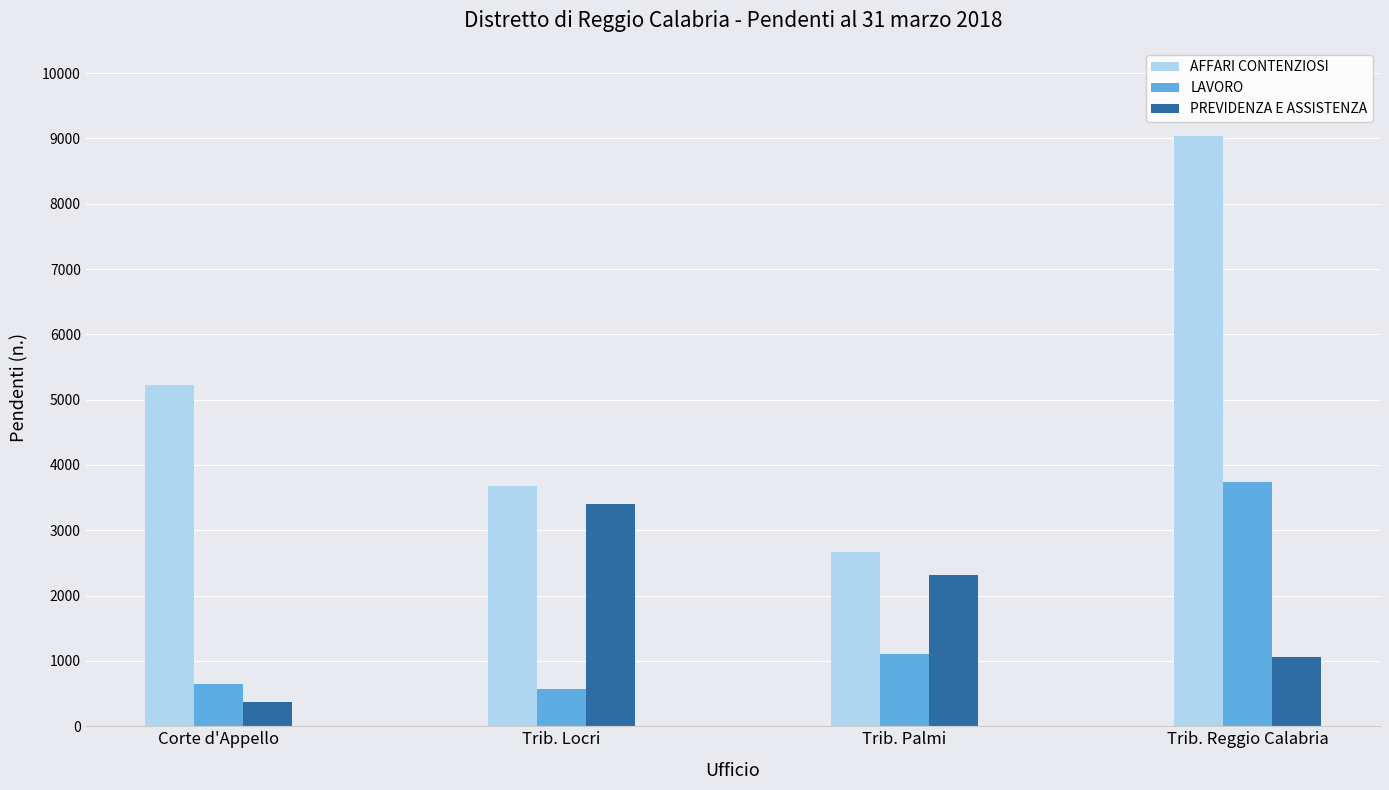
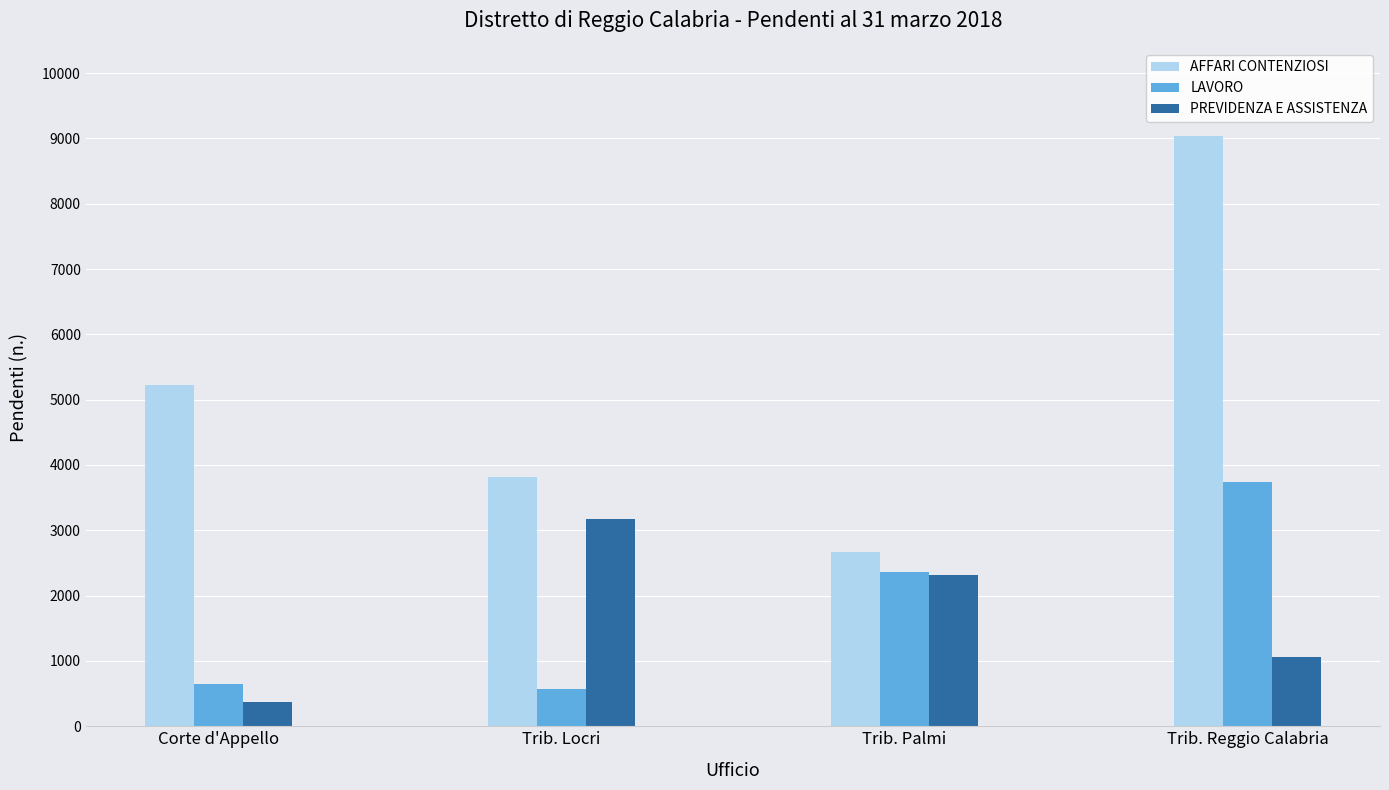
  {
    "AFFARI CONTENZIOSI": {
      "Corte d'Appello": 5200,
-     "Trib. Locri": 3700,
+     "Trib. Locri": 3800,
      "Trib. Palmi": 2700,
      "Trib. Reggio Calabria": 9000
    },
    "LAVORO": {
      "Corte d'Appello": 600,
      "Trib. Locri": 600,
-     "Trib. Palmi": 1100,
+     "Trib. Palmi": 2400,
      "Trib. Reggio Calabria": 3700
    },
    "PREVIDENZA E ASSISTENZA": {
      "Corte d'Appello": 400,
-     "Trib. Locri": 3400,
+     "Trib. Locri": 3200,
      "Trib. Palmi": 2300,
      "Trib. Reggio Calabria": 1100
    }
  }
